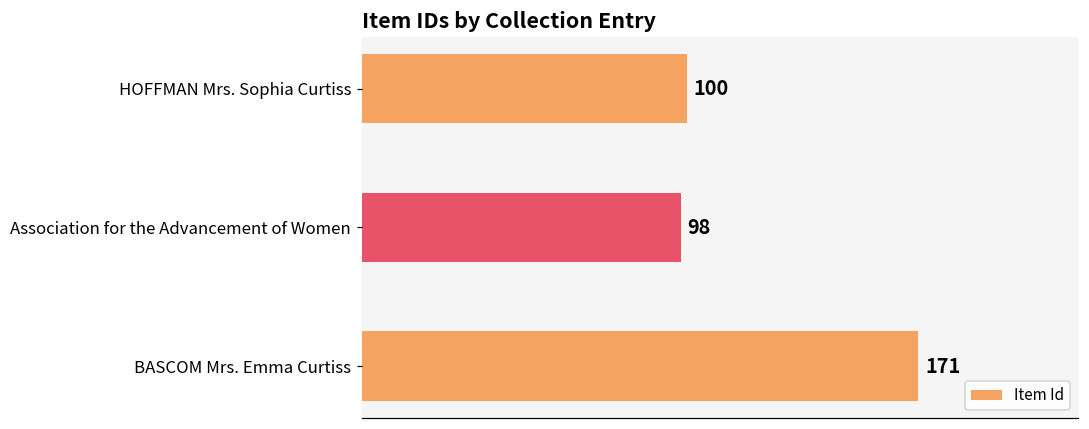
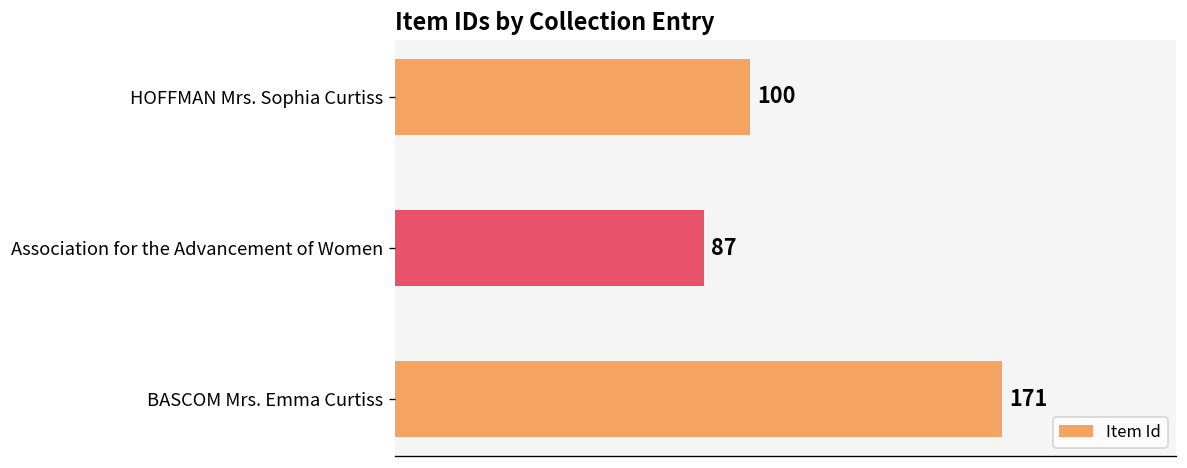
  {
    "HOFFMAN Mrs. Sophia Curtiss": 100,
-   "Association for the Advancement of Women": 98,
+   "Association for the Advancement of Women": 87,
    "BASCOM Mrs. Emma Curtiss": 171
  }
